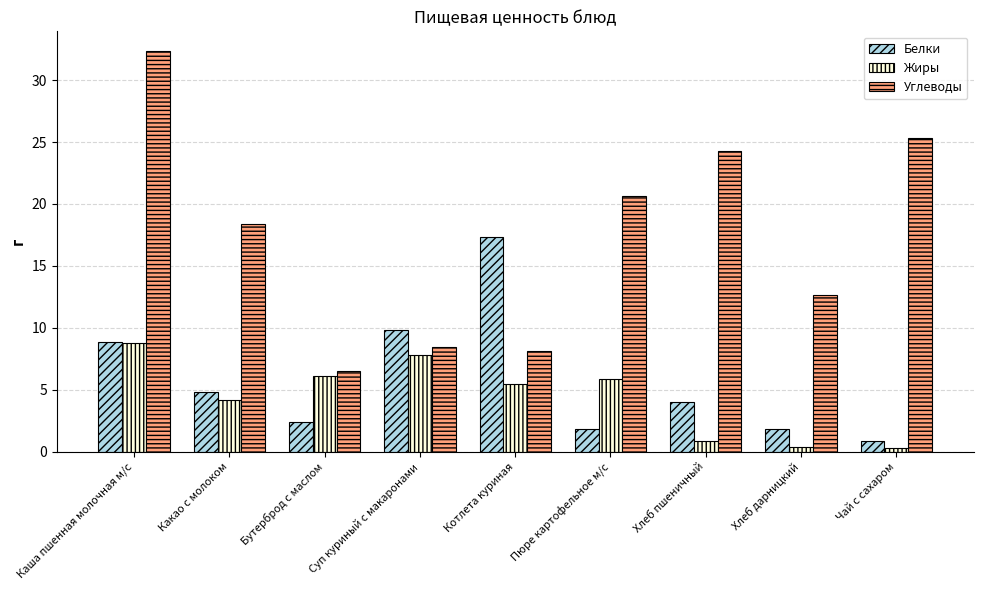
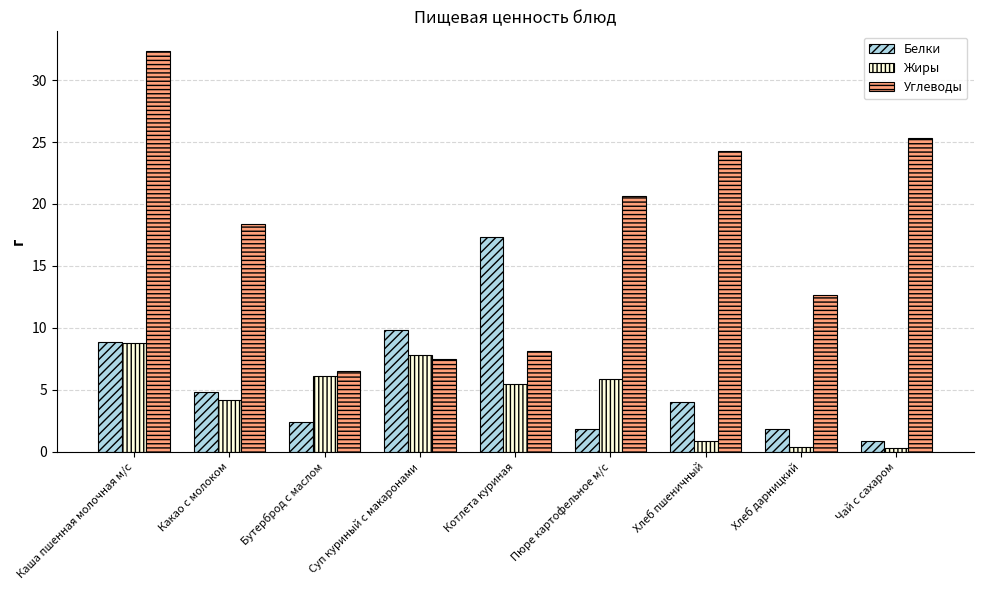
  {
    "Белки": {
      "Каша пшенная молочная м/с": 8.8,
      "Какао с молоком": 4.8,
      "Бутерброд с маслом": 2.4,
      "Суп куриный с макаронами": 9.8,
      "Котлета куриная": 17.3,
      "Пюре картофельное м/с": 1.9,
      "Хлеб пшеничный": 4.0,
      "Хлеб дарницкий": 1.8,
      "Чай с сахаром": 0.9
    },
    "Жиры": {
      "Каша пшенная молочная м/с": 8.8,
      "Какао с молоком": 4.2,
      "Бутерброд с маслом": 6.1,
      "Суп куриный с макаронами": 7.8,
      "Котлета куриная": 5.5,
      "Пюре картофельное м/с": 5.9,
      "Хлеб пшеничный": 0.9,
      "Хлеб дарницкий": 0.4,
      "Чай с сахаром": 0.3
    },
    "Углеводы": {
      "Каша пшенная молочная м/с": 32.3,
      "Какао с молоком": 18.4,
      "Бутерброд с маслом": 6.5,
-     "Суп куриный с макаронами": 8.5,
+     "Суп куриный с макаронами": 7.5,
      "Котлета куриная": 8.1,
      "Пюре картофельное м/с": 20.7,
      "Хлеб пшеничный": 24.3,
      "Хлеб дарницкий": 12.6,
      "Чай с сахаром": 25.3
    }
  }
